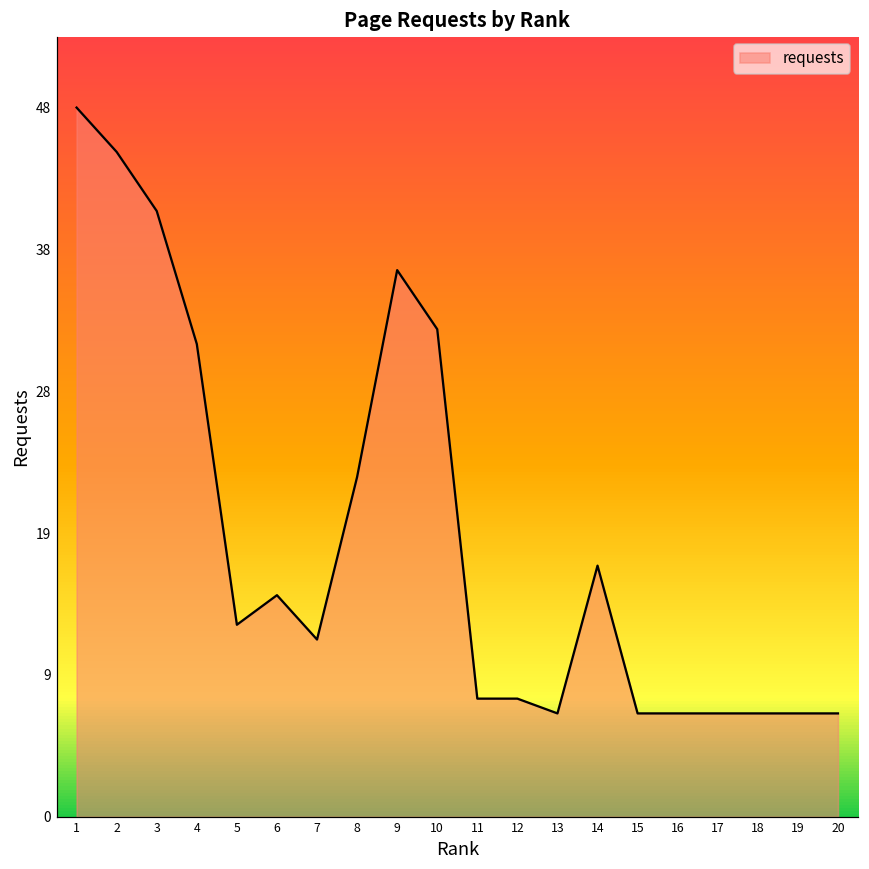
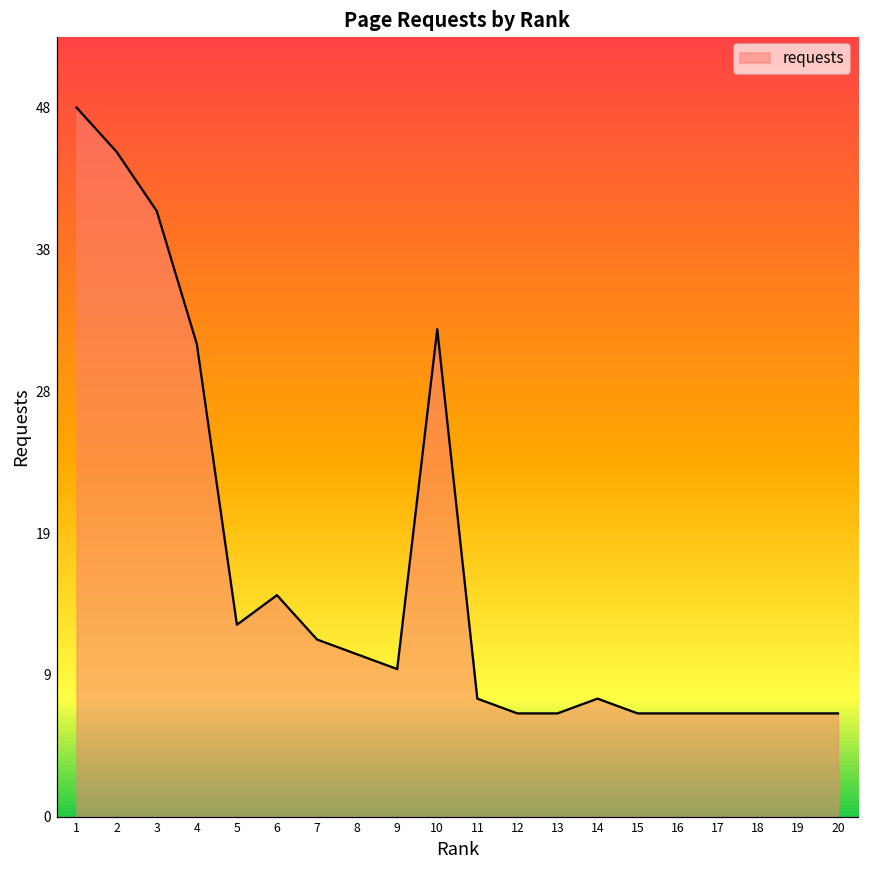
  {
    "1": 48,
    "2": 45,
    "3": 41,
    "4": 32,
    "5": 13,
    "6": 15,
    "7": 12,
-   "8": 23,
-   "9": 37,
+   "8": 11,
+   "9": 10,
    "10": 33,
    "11": 8,
-   "12": 8,
+   "12": 7,
    "13": 7,
-   "14": 17,
+   "14": 8,
    "15": 7,
    "16": 7,
    "17": 7,
    "18": 7,
    "19": 7,
    "20": 7
  }
